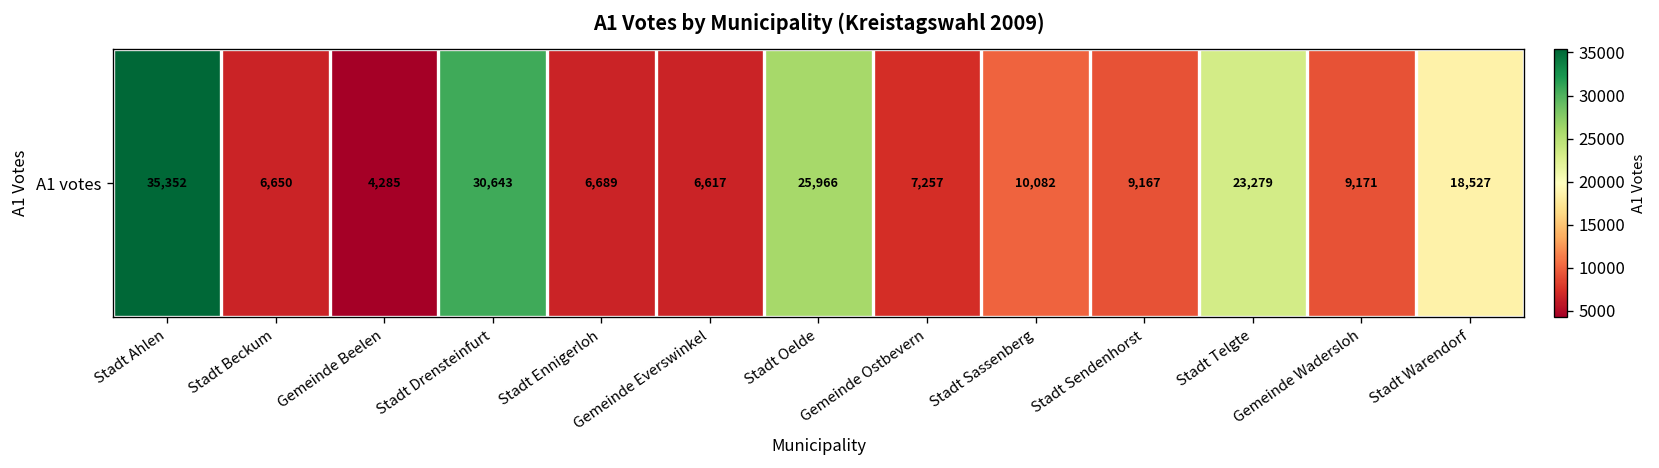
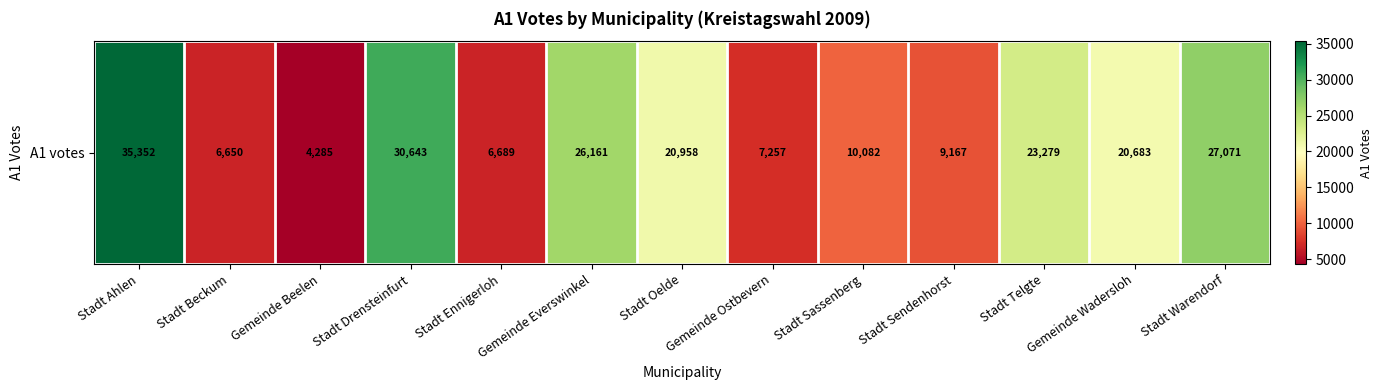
  {
    "A1 votes": {
      "Stadt Ahlen": "35,352",
      "Stadt Beckum": "6,650",
      "Gemeinde Beelen": "4,285",
      "Stadt Drensteinfurt": "30,643",
      "Stadt Ennigerloh": "6,689",
-     "Gemeinde Everswinkel": "6,617",
-     "Stadt Oelde": "25,966",
+     "Gemeinde Everswinkel": "26,161",
+     "Stadt Oelde": "20,958",
      "Gemeinde Ostbevern": "7,257",
      "Stadt Sassenberg": "10,082",
      "Stadt Sendenhorst": "9,167",
      "Stadt Telgte": "23,279",
-     "Gemeinde Wadersloh": "9,171",
-     "Stadt Warendorf": "18,527"
+     "Gemeinde Wadersloh": "20,683",
+     "Stadt Warendorf": "27,071"
    }
  }
